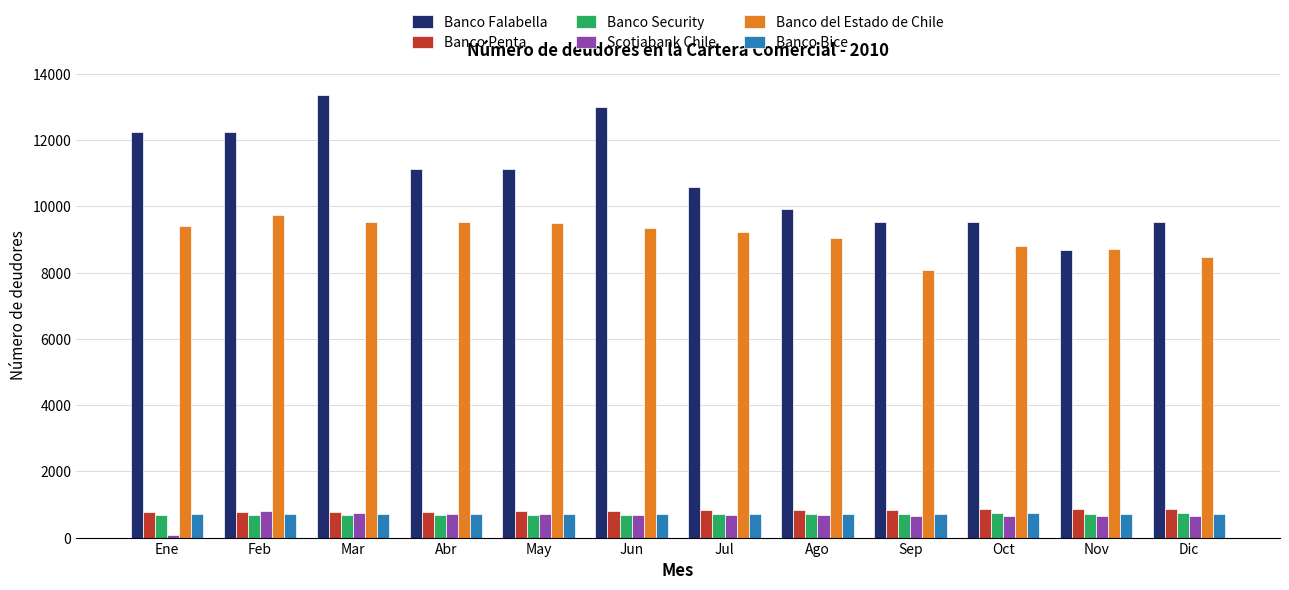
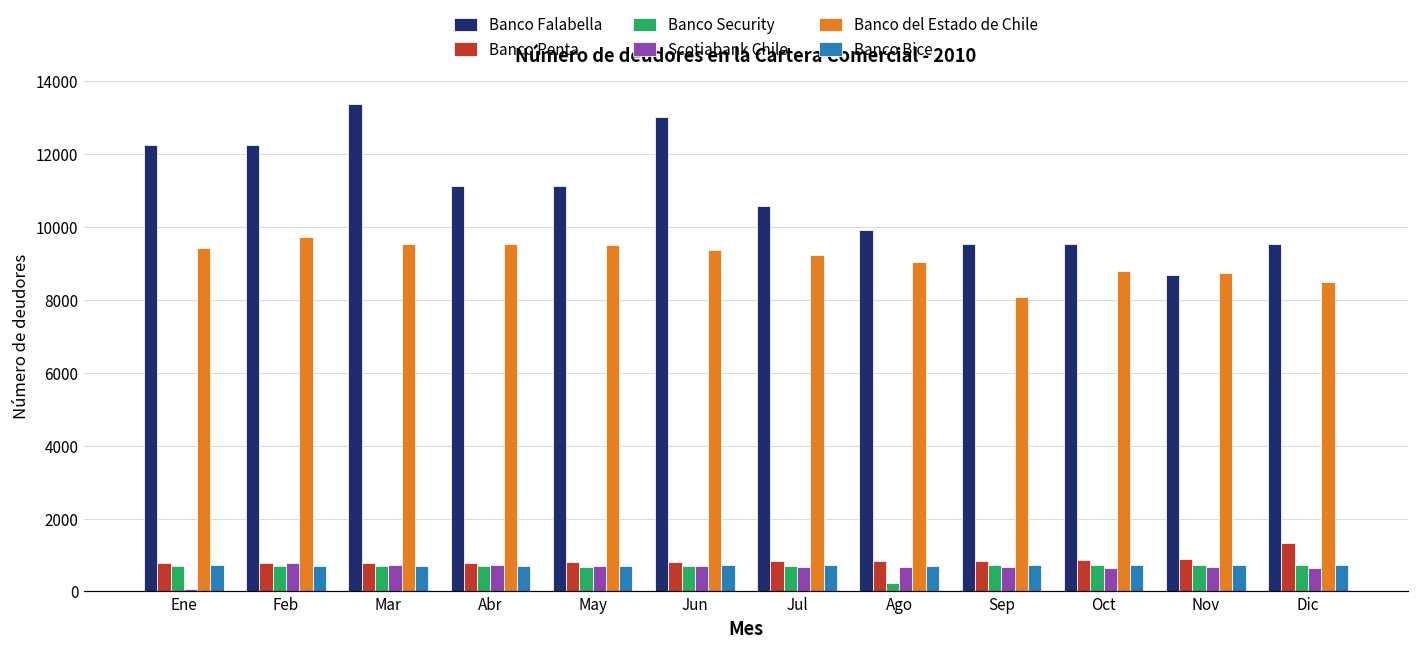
  {
    "Banco Falabella": {
      "Ene": 12300,
      "Feb": 12300,
      "Mar": 13400,
      "Abr": 11100,
      "May": 11100,
      "Jun": 13000,
      "Jul": 10600,
      "Ago": 9900,
      "Sep": 9500,
      "Oct": 9500,
      "Nov": 8700,
      "Dic": 9500
    },
    "Banco Penta": {
      "Ene": 800,
      "Feb": 800,
      "Mar": 800,
      "Abr": 800,
      "May": 800,
      "Jun": 800,
      "Jul": 800,
      "Ago": 800,
      "Sep": 800,
      "Oct": 900,
      "Nov": 900,
-     "Dic": 900
+     "Dic": 1300
    },
    "Banco Security": {
      "Ene": 700,
      "Feb": 700,
      "Mar": 700,
      "Abr": 700,
      "May": 700,
      "Jun": 700,
      "Jul": 700,
-     "Ago": 700,
+     "Ago": 200,
      "Sep": 700,
      "Oct": 700,
      "Nov": 700,
      "Dic": 700
    },
    "Scotiabank Chile": {
      "Feb": 800,
      "Mar": 700,
      "Abr": 700,
      "May": 700,
      "Jun": 700,
      "Jul": 700,
      "Ago": 700,
      "Sep": 700,
      "Oct": 600,
      "Nov": 700,
      "Dic": 700
    },
    "Banco del Estado de Chile": {
      "Ene": 9400,
      "Feb": 9700,
      "Mar": 9500,
      "Abr": 9500,
      "May": 9500,
      "Jun": 9400,
      "Jul": 9200,
      "Ago": 9000,
      "Sep": 8100,
      "Oct": 8800,
      "Nov": 8700,
      "Dic": 8500
    },
    "Banco Bice": {
      "Ene": 700,
      "Feb": 700,
      "Mar": 700,
      "Abr": 700,
      "May": 700,
      "Jun": 700,
      "Jul": 700,
      "Ago": 700,
      "Sep": 700,
      "Oct": 700,
      "Nov": 700,
      "Dic": 700
    }
  }
